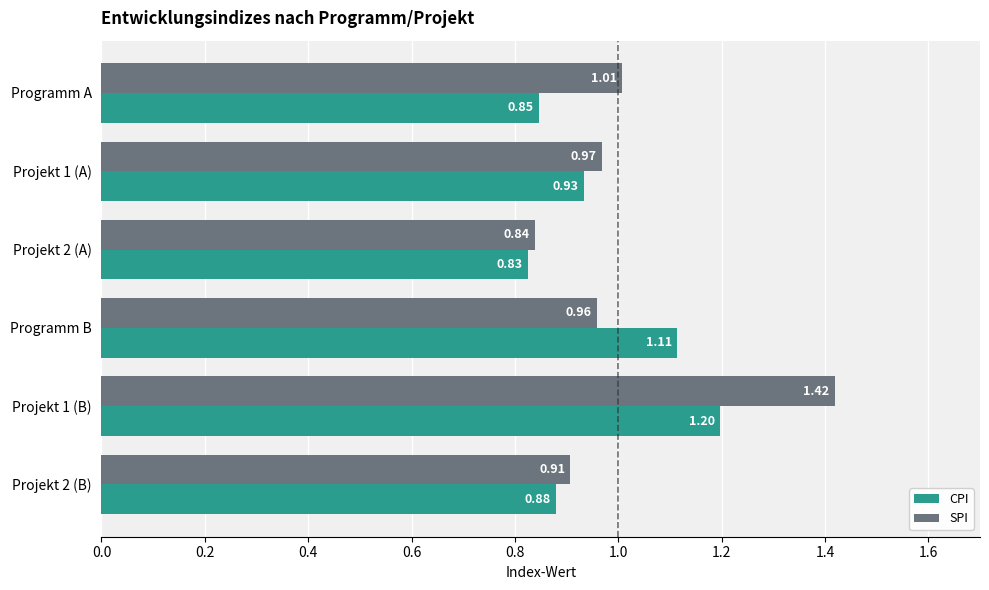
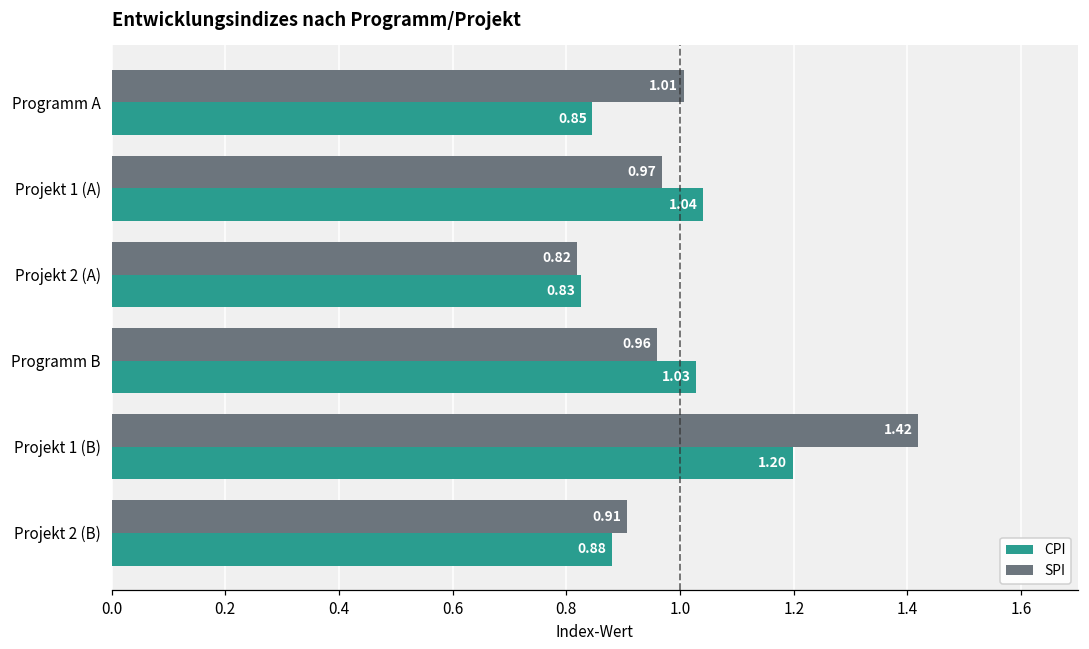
  {
    "CPI": {
      "Programm A": 0.85,
-     "Projekt 1 (A)": 0.93,
+     "Projekt 1 (A)": 1.04,
      "Projekt 2 (A)": 0.83,
-     "Programm B": 1.11,
+     "Programm B": 1.03,
      "Projekt 1 (B)": 1.20,
      "Projekt 2 (B)": 0.88
    },
    "SPI": {
      "Programm A": 1.01,
      "Projekt 1 (A)": 0.97,
-     "Projekt 2 (A)": 0.84,
+     "Projekt 2 (A)": 0.82,
      "Programm B": 0.96,
      "Projekt 1 (B)": 1.42,
      "Projekt 2 (B)": 0.91
    }
  }
